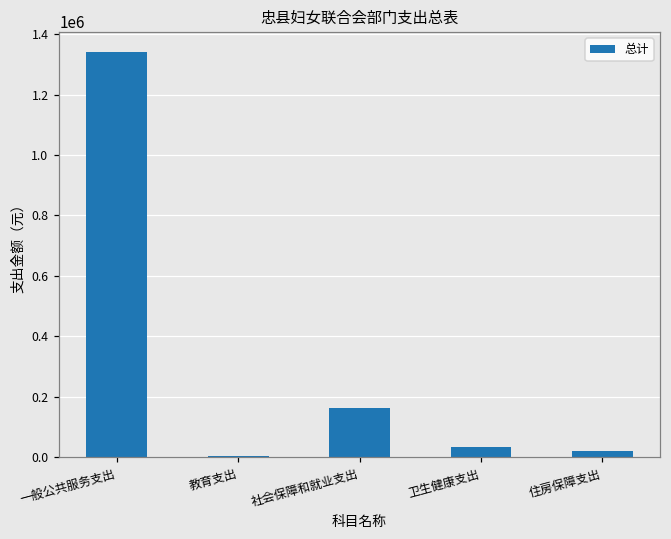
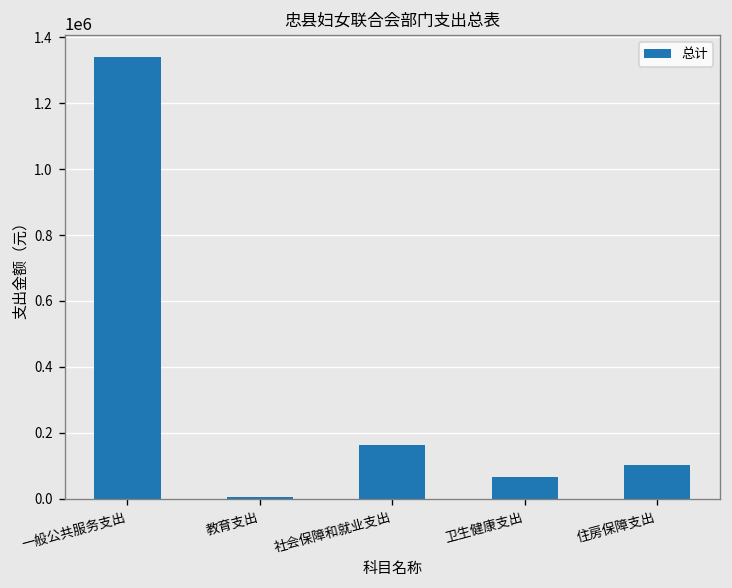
  {
    "一般公共服务支出": 1340000,
    "社会保障和就业支出": 160000,
-   "卫生健康支出": 30000,
-   "住房保障支出": 20000
+   "卫生健康支出": 70000,
+   "住房保障支出": 100000
  }
